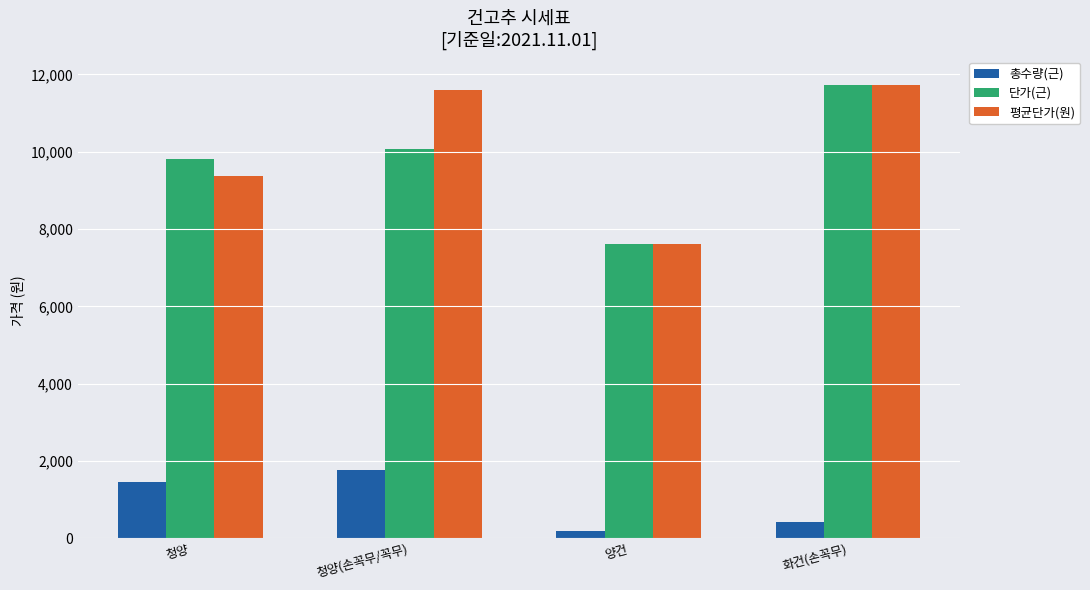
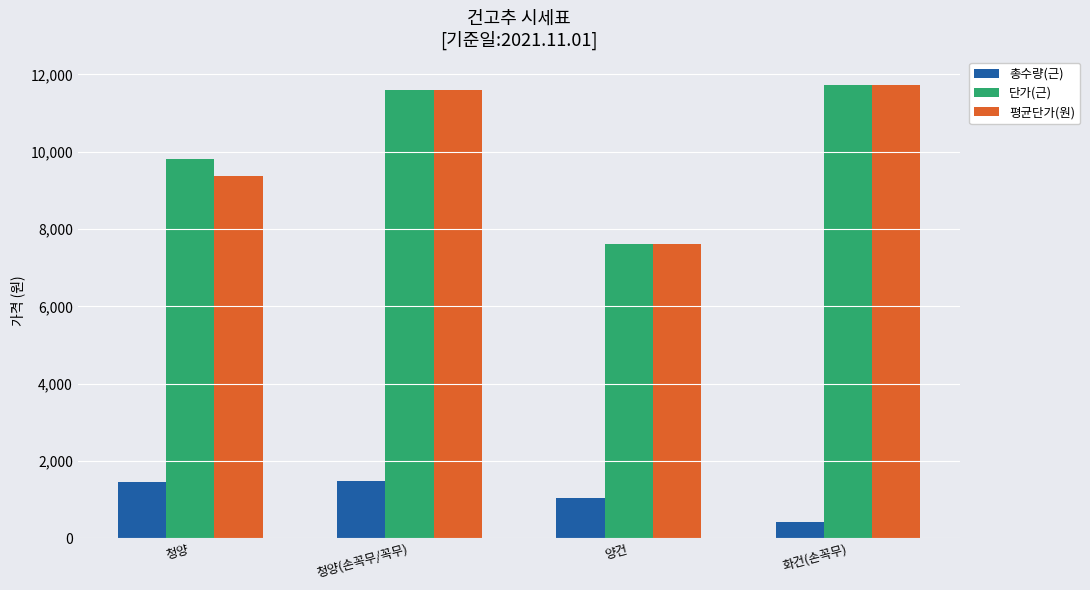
  {
    "총수량(근)": {
      "청양": "1,500",
-     "청양(손꼭무/꼭무)": "1,800",
-     "양건": "200",
+     "청양(손꼭무/꼭무)": "1,500",
+     "양건": "1,000",
      "화건(손꼭무)": "400"
    },
    "단가(근)": {
      "청양": "9,800",
-     "청양(손꼭무/꼭무)": "10,100",
+     "청양(손꼭무/꼭무)": "11,600",
      "양건": "7,600",
      "화건(손꼭무)": "11,700"
    },
    "평균단가(원)": {
      "청양": "9,400",
      "청양(손꼭무/꼭무)": "11,600",
      "양건": "7,600",
      "화건(손꼭무)": "11,700"
    }
  }
